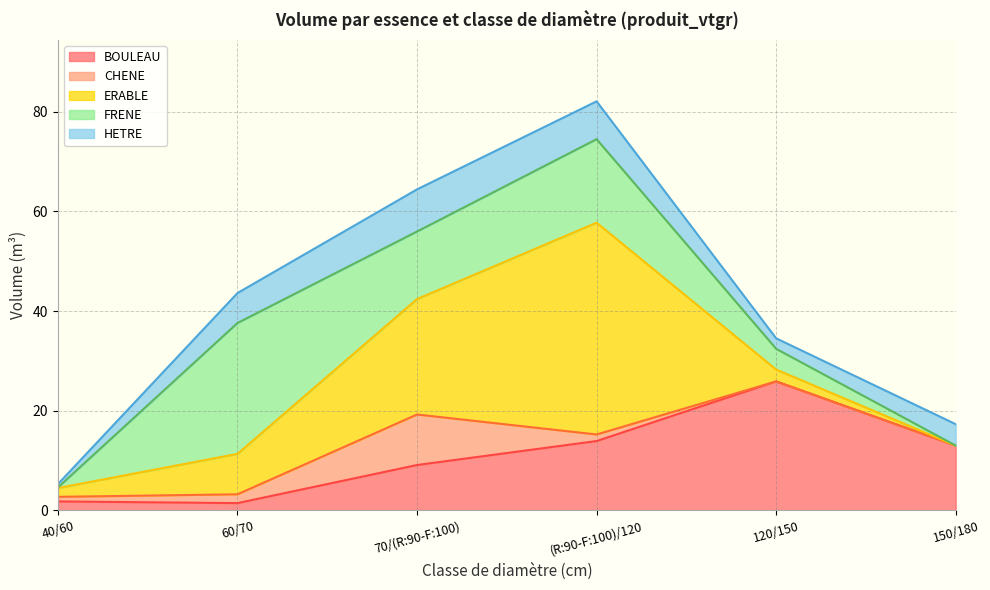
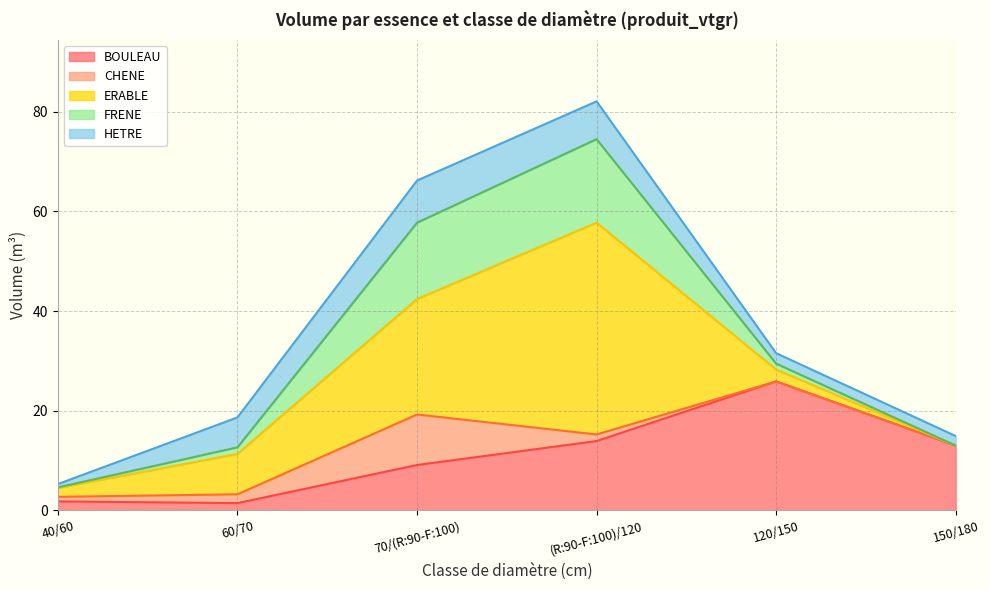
  {
    "ERABLE": {
      "60/70": 8,
      "70/(R:90-F:100)": 23,
      "(R:90-F:100)/120": 43,
      "120/150": 2
    },
    "FRENE": {
-     "60/70": 26,
-     "70/(R:90-F:100)": 14,
+     "60/70": 1,
+     "70/(R:90-F:100)": 15,
      "(R:90-F:100)/120": 17,
-     "120/150": 4
+     "120/150": 1
    },
    "HETRE": {
      "40/60": 1,
      "60/70": 6,
      "70/(R:90-F:100)": 8,
      "(R:90-F:100)/120": 8,
      "120/150": 2,
-     "150/180": 4
+     "150/180": 2
    }
  }
